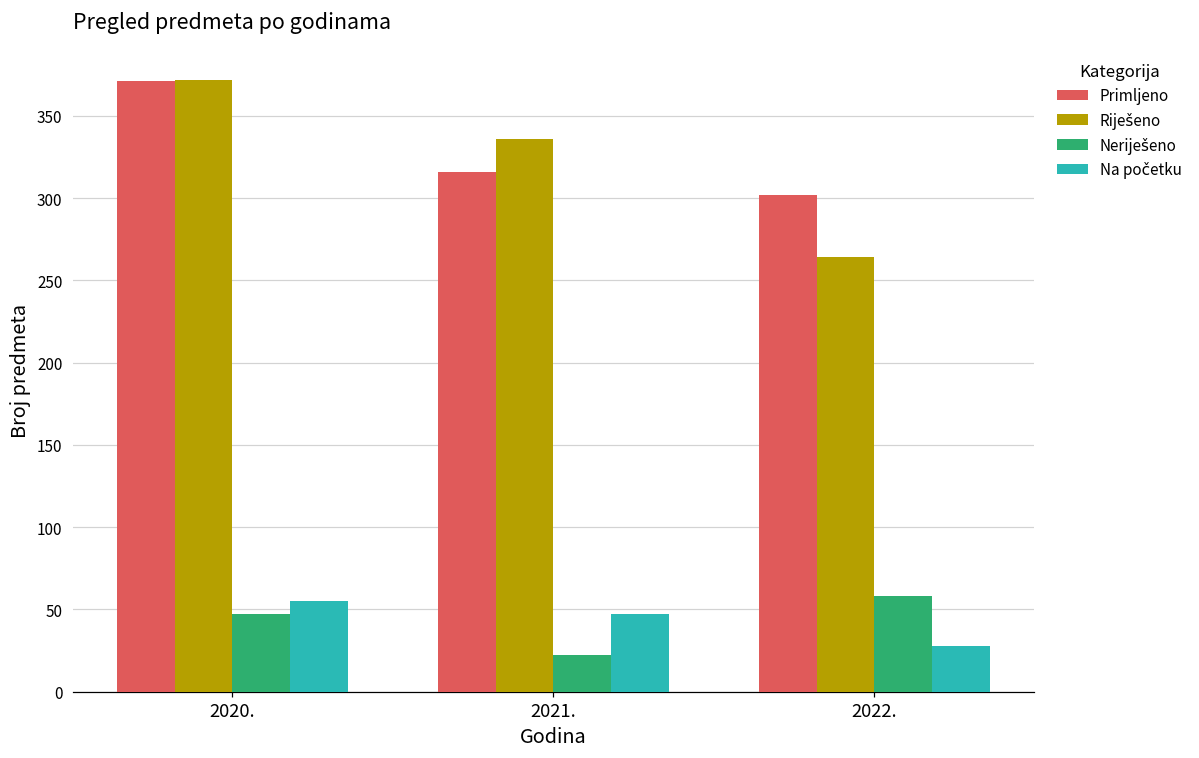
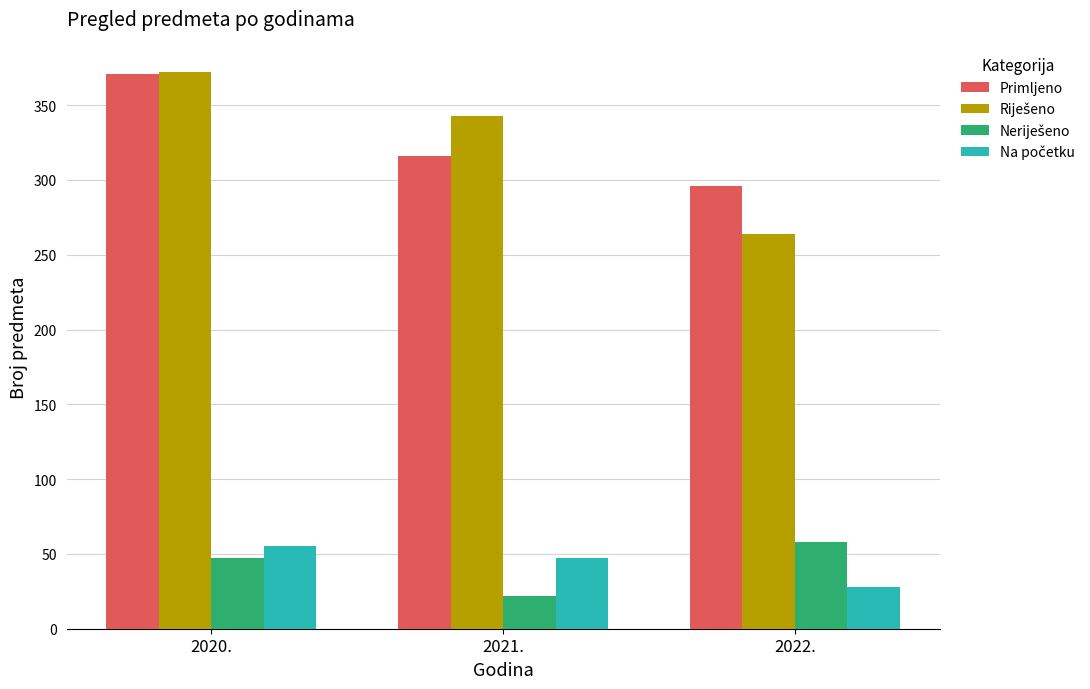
  {
    "Primljeno": {
      "2020.": 371,
      "2021.": 316,
-     "2022.": 302
+     "2022.": 296
    },
    "Riješeno": {
      "2020.": 372,
-     "2021.": 336,
+     "2021.": 343,
      "2022.": 264
    },
    "Neriješeno": {
      "2020.": 47,
      "2021.": 22,
      "2022.": 58
    },
    "Na početku": {
      "2020.": 55,
      "2021.": 47,
      "2022.": 28
    }
  }
